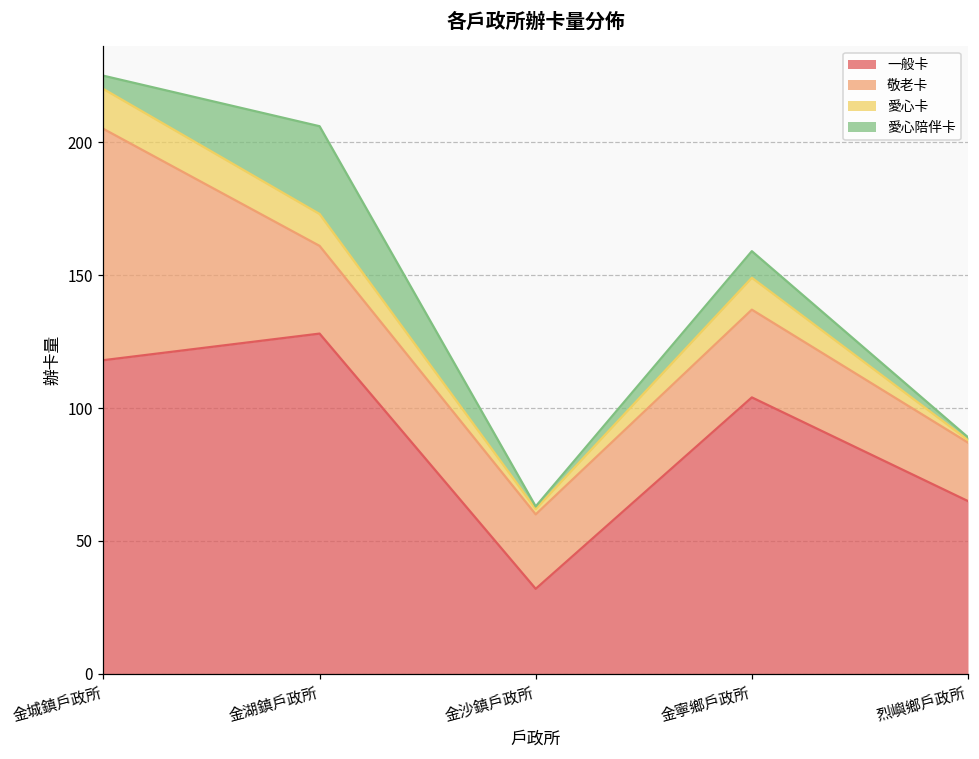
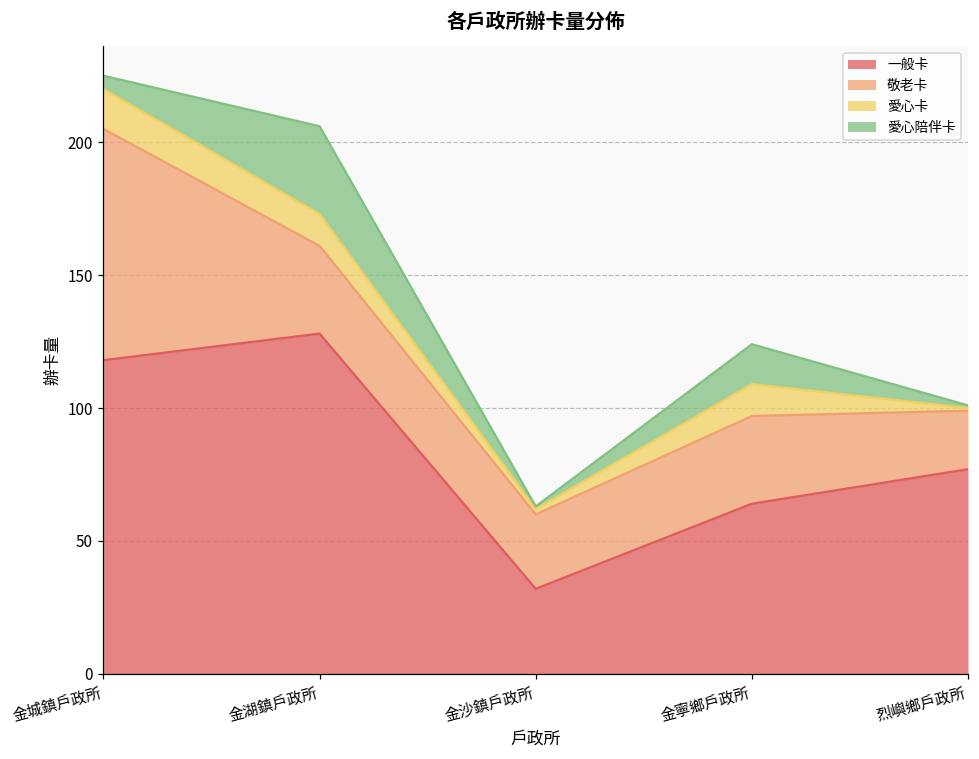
  {
    "一般卡": {
      "金城鎮戶政所": 118,
      "金湖鎮戶政所": 128,
      "金沙鎮戶政所": 32,
-     "金寧鄉戶政所": 104,
-     "烈嶼鄉戶政所": 65
+     "金寧鄉戶政所": 64,
+     "烈嶼鄉戶政所": 77
    },
    "愛心陪伴卡": {
      "金城鎮戶政所": 5,
      "金湖鎮戶政所": 33,
-     "金寧鄉戶政所": 10
+     "金寧鄉戶政所": 15
    }
  }
